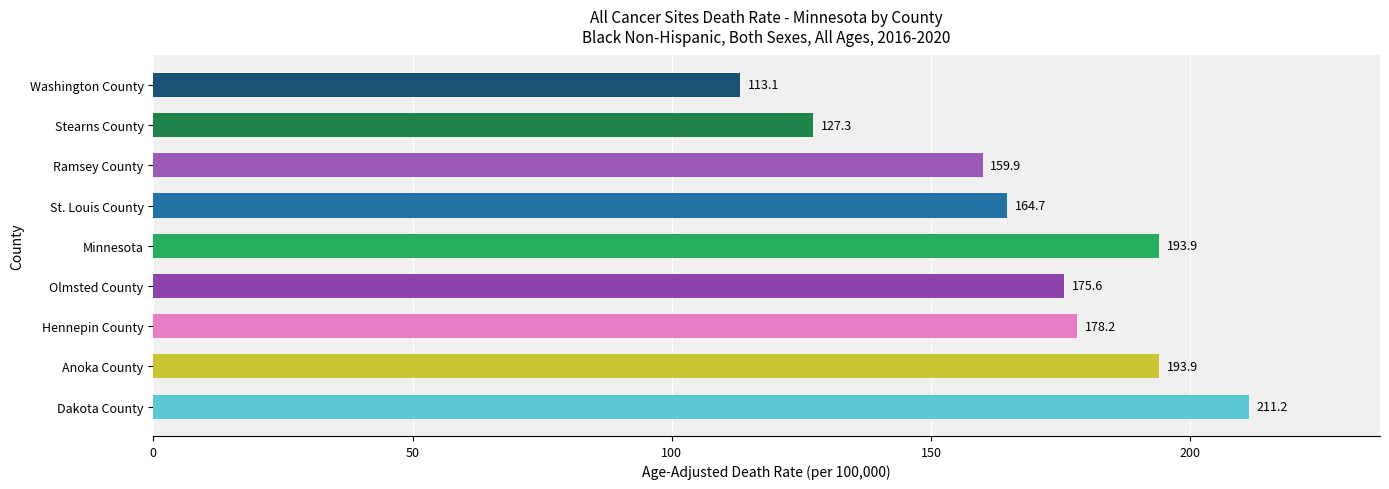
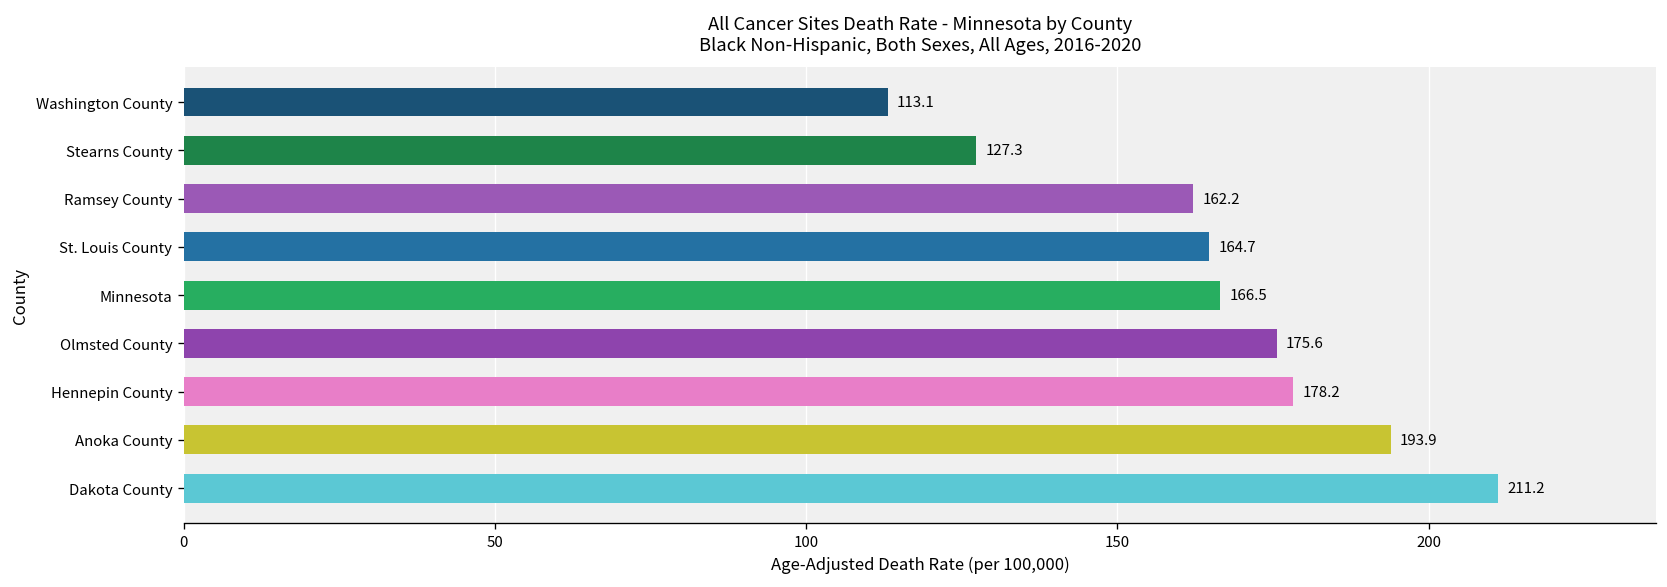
  {
    "Washington County": 113.1,
    "Stearns County": 127.3,
-   "Ramsey County": 159.9,
+   "Ramsey County": 162.2,
    "St. Louis County": 164.7,
-   "Minnesota": 193.9,
+   "Minnesota": 166.5,
    "Olmsted County": 175.6,
    "Hennepin County": 178.2,
    "Anoka County": 193.9,
    "Dakota County": 211.2
  }
